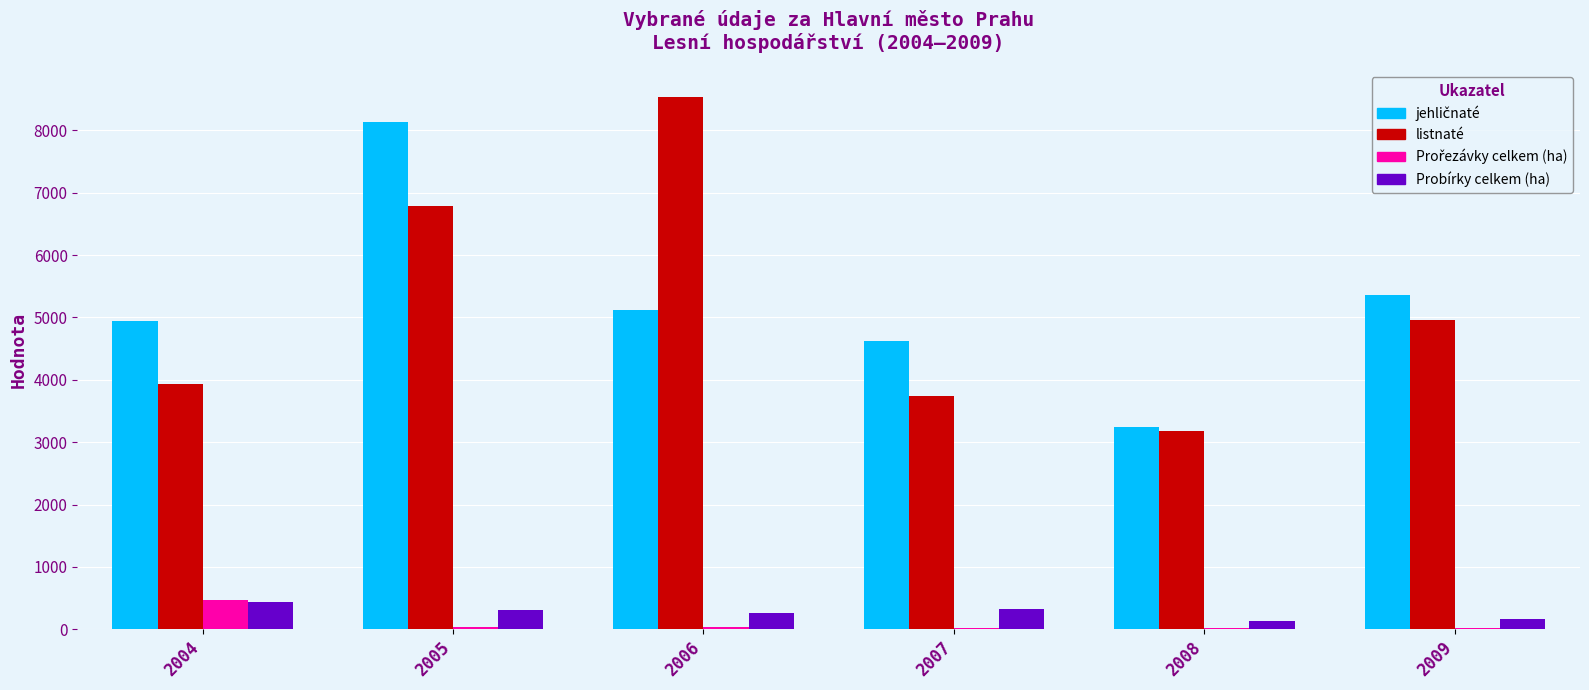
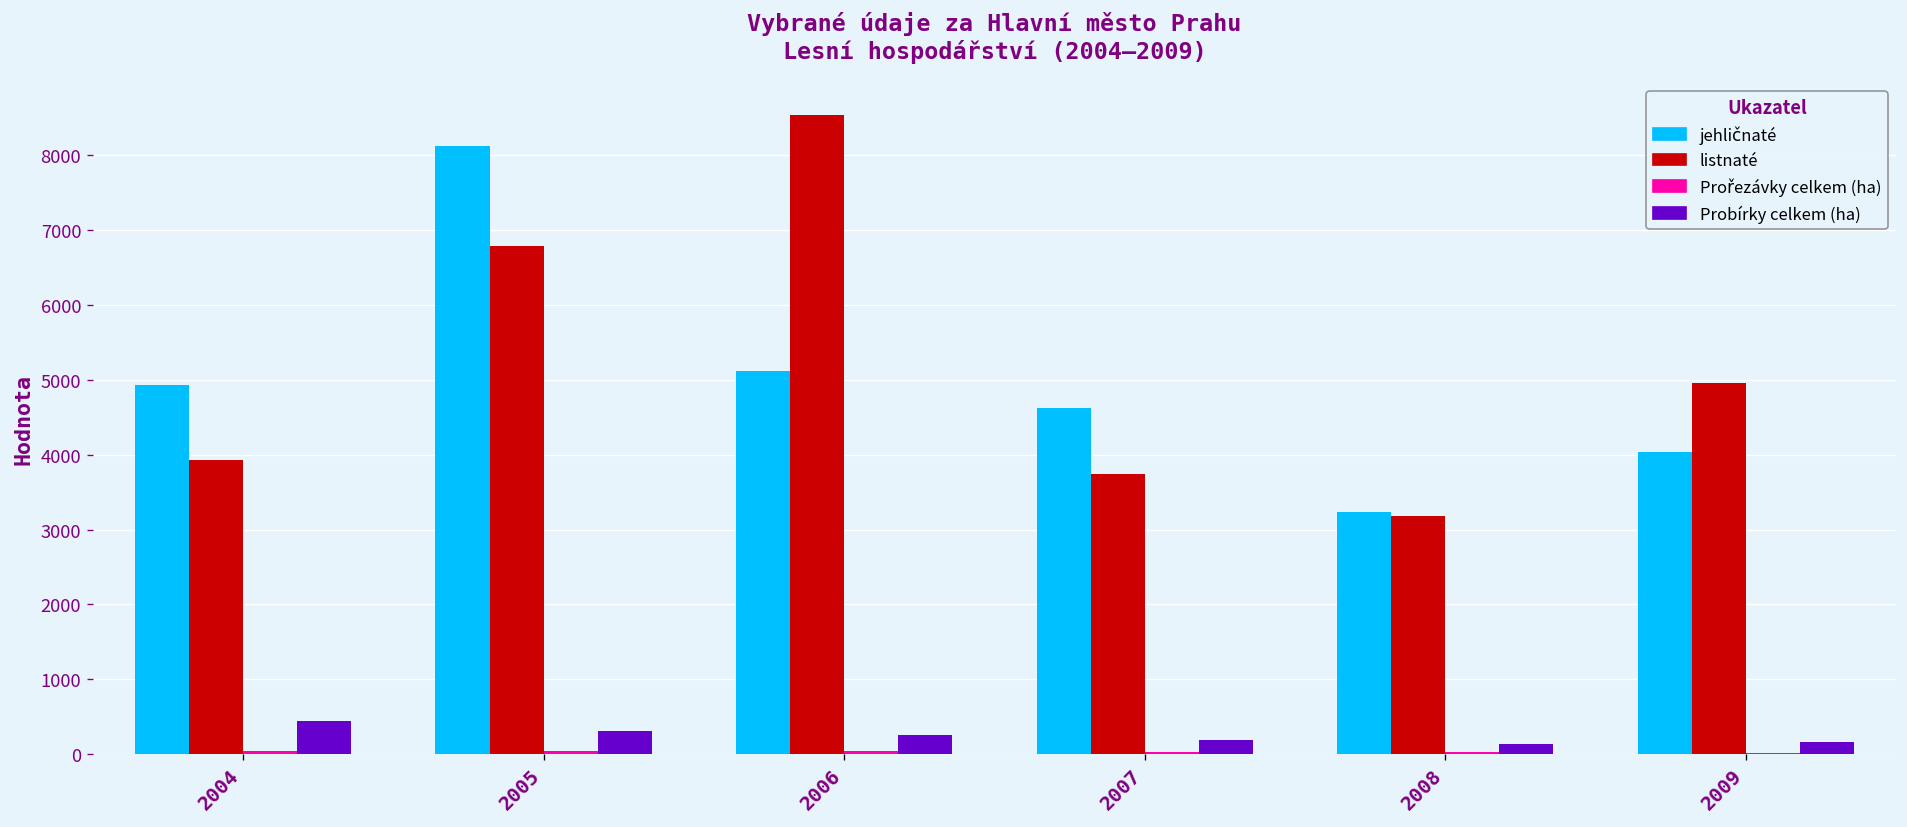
  {
    "jehličnaté": {
      "2004": 4900,
      "2005": 8100,
      "2006": 5100,
      "2007": 4600,
      "2008": 3200,
-     "2009": 5400
+     "2009": 4000
    },
    "listnaté": {
      "2004": 3900,
      "2005": 6800,
      "2006": 8500,
      "2007": 3700,
      "2008": 3200,
      "2009": 5000
    },
    "Prořezávky celkem (ha)": {
-     "2004": 500,
+     "2004": 0,
      "2005": 0,
      "2006": 0
    },
    "Probírky celkem (ha)": {
      "2004": 400,
      "2005": 300,
      "2006": 300,
-     "2007": 300,
+     "2007": 200,
      "2008": 100,
      "2009": 200
    }
  }
